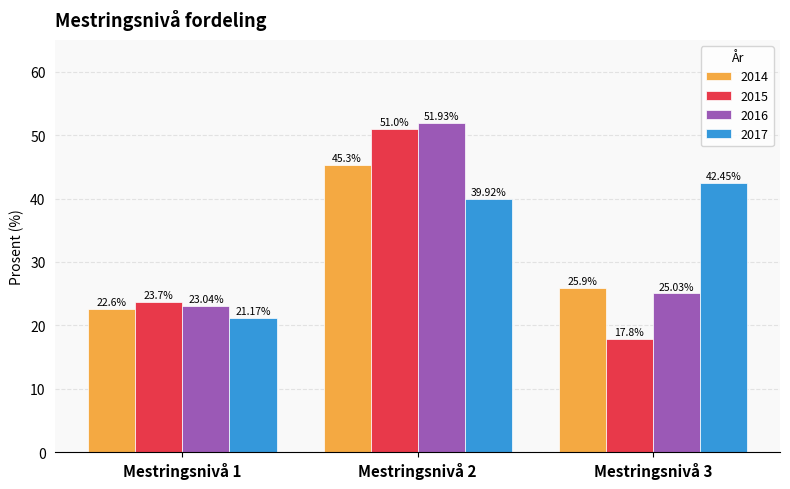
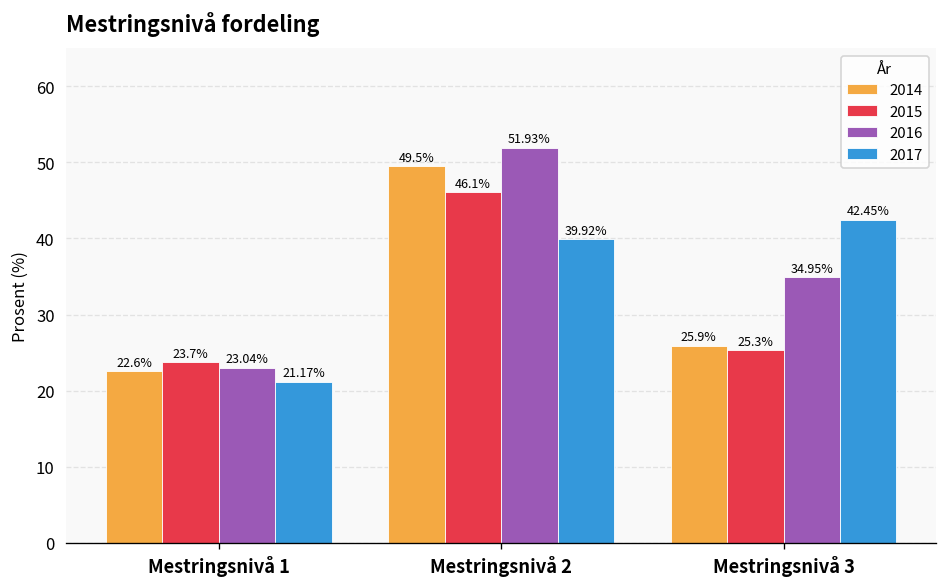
  {
    "2014": {
      "Mestringsnivå 1": "22.6%",
-     "Mestringsnivå 2": "45.3%",
+     "Mestringsnivå 2": "49.5%",
      "Mestringsnivå 3": "25.9%"
    },
    "2015": {
      "Mestringsnivå 1": "23.7%",
-     "Mestringsnivå 2": "51.0%",
-     "Mestringsnivå 3": "17.8%"
+     "Mestringsnivå 2": "46.1%",
+     "Mestringsnivå 3": "25.3%"
    },
    "2016": {
      "Mestringsnivå 1": "23.04%",
      "Mestringsnivå 2": "51.93%",
-     "Mestringsnivå 3": "25.03%"
+     "Mestringsnivå 3": "34.95%"
    },
    "2017": {
      "Mestringsnivå 1": "21.17%",
      "Mestringsnivå 2": "39.92%",
      "Mestringsnivå 3": "42.45%"
    }
  }
